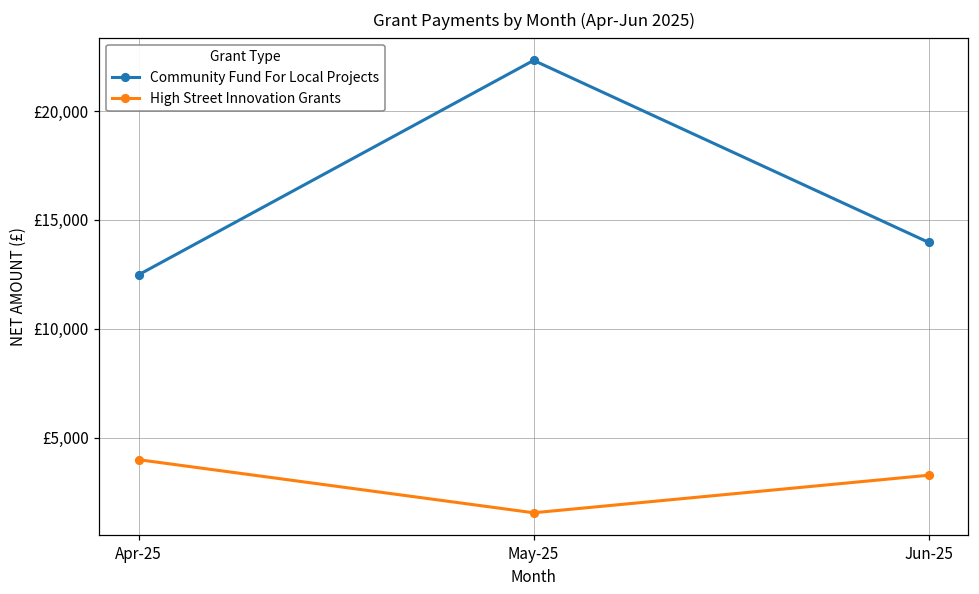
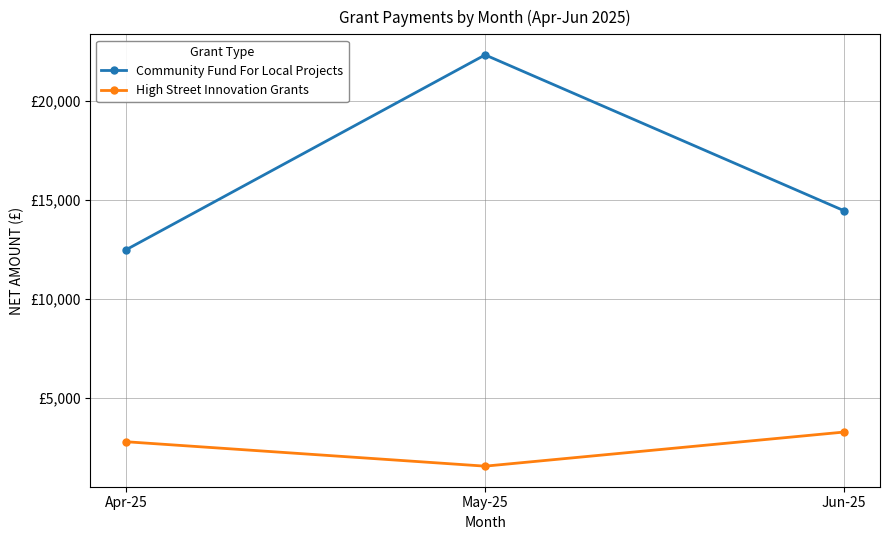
  {
    "Community Fund For Local Projects": {
      "Apr-25": "£12,500",
      "May-25": "£22,300",
-     "Jun-25": "£14,000"
+     "Jun-25": "£14,500"
    },
    "High Street Innovation Grants": {
-     "Apr-25": "£4,000",
+     "Apr-25": "£2,800",
      "May-25": "£1,500",
      "Jun-25": "£3,300"
    }
  }
